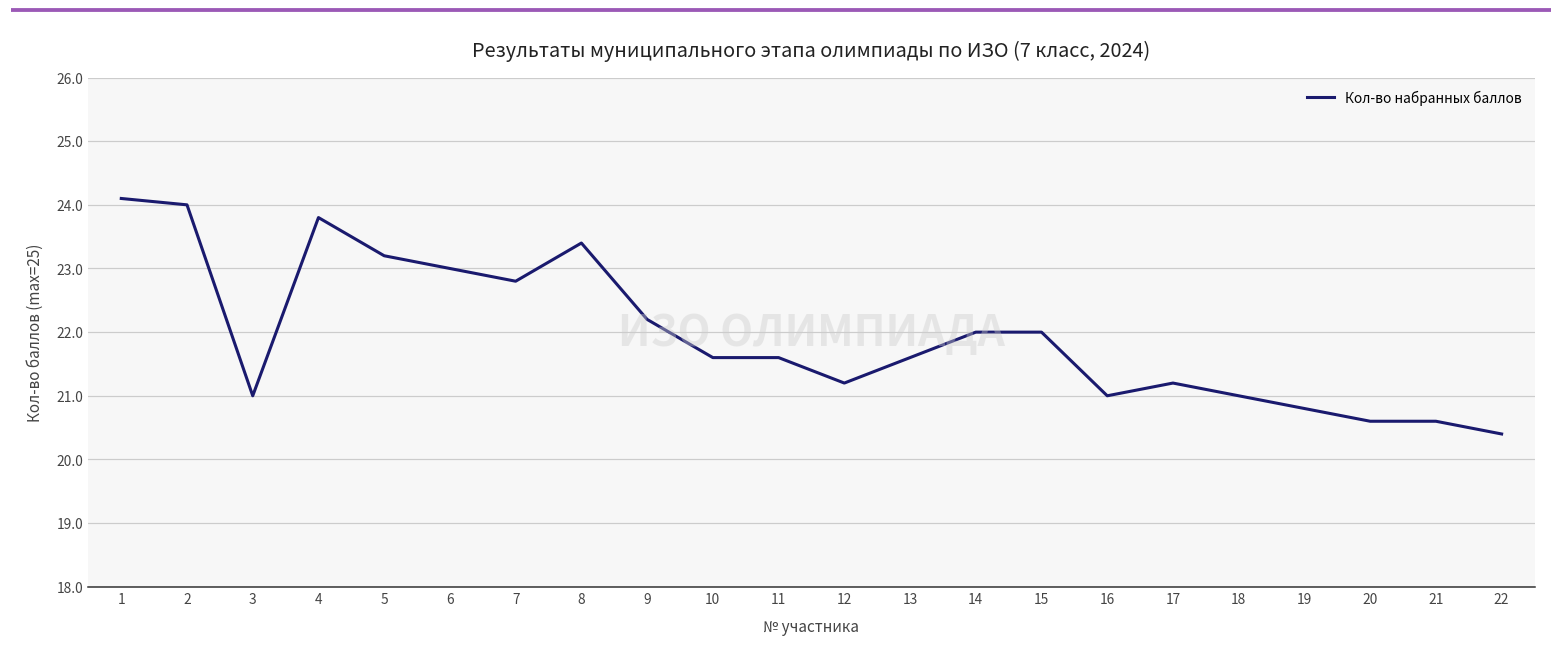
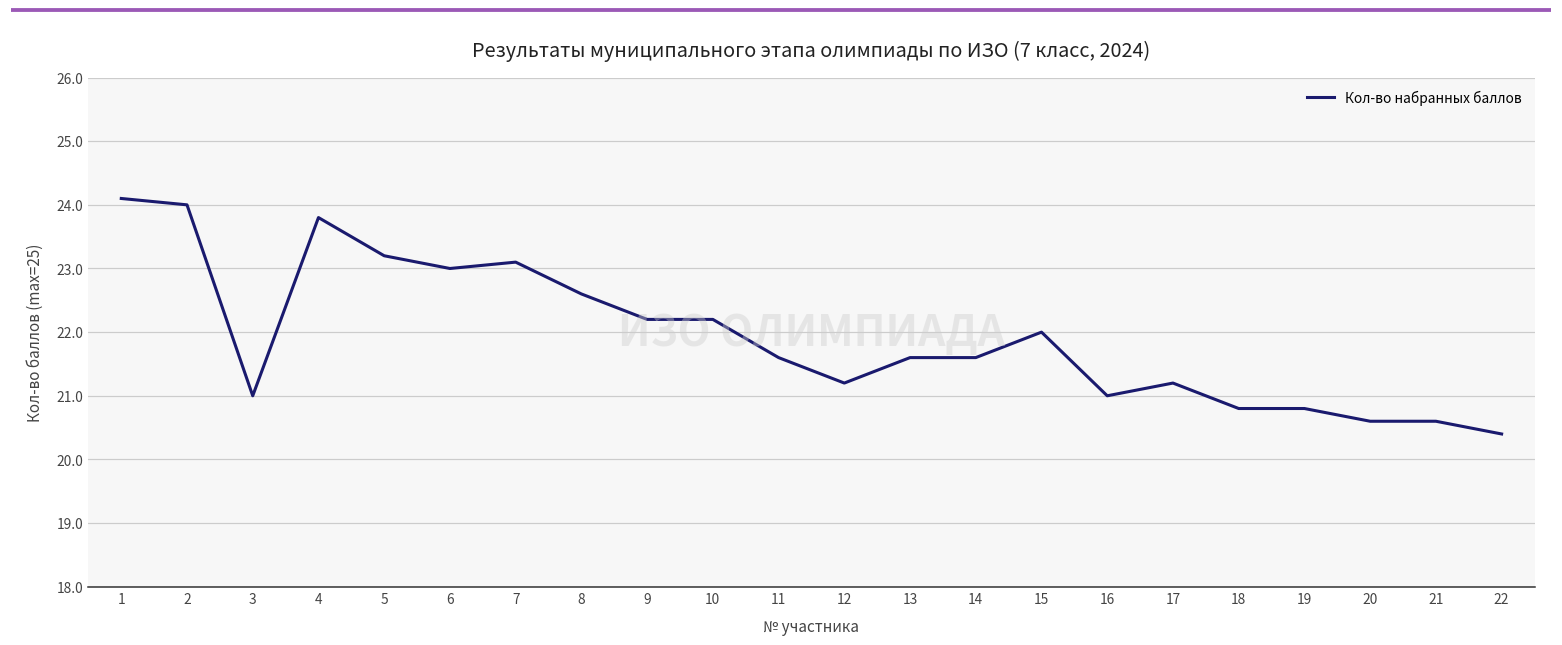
  {
    "1": 24.1,
    "2": 24.0,
    "3": 21.0,
    "4": 23.8,
    "5": 23.2,
    "6": 23.0,
-   "7": 22.8,
-   "8": 23.4,
+   "7": 23.1,
+   "8": 22.6,
    "9": 22.2,
-   "10": 21.6,
+   "10": 22.2,
    "11": 21.6,
    "12": 21.2,
    "13": 21.6,
-   "14": 22.0,
+   "14": 21.6,
    "15": 22.0,
    "16": 21.0,
    "17": 21.2,
-   "18": 21.0,
+   "18": 20.8,
    "19": 20.8,
    "20": 20.6,
    "21": 20.6,
    "22": 20.4
  }
